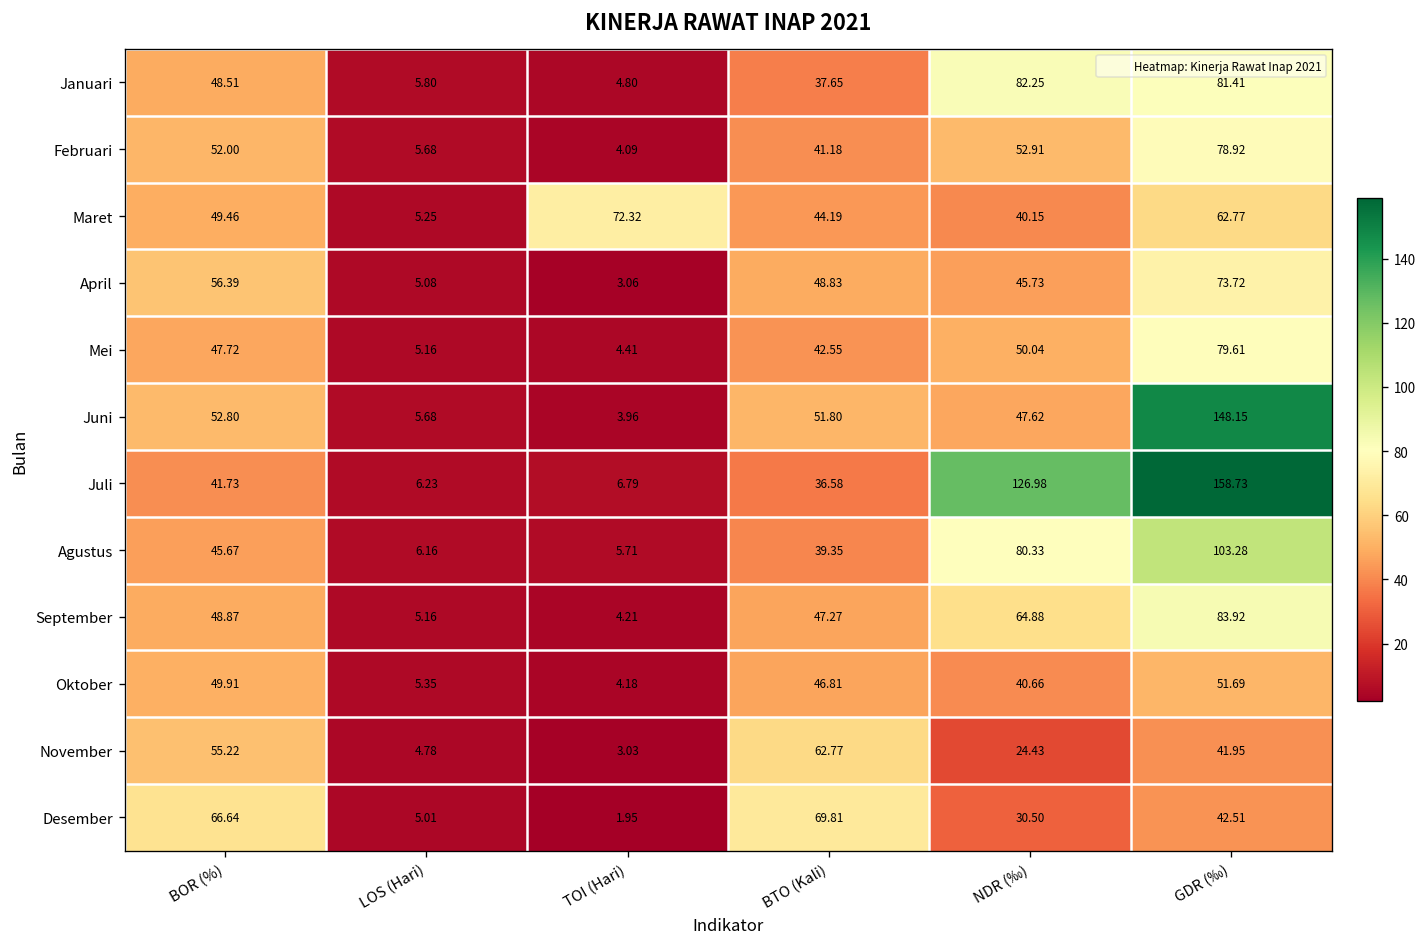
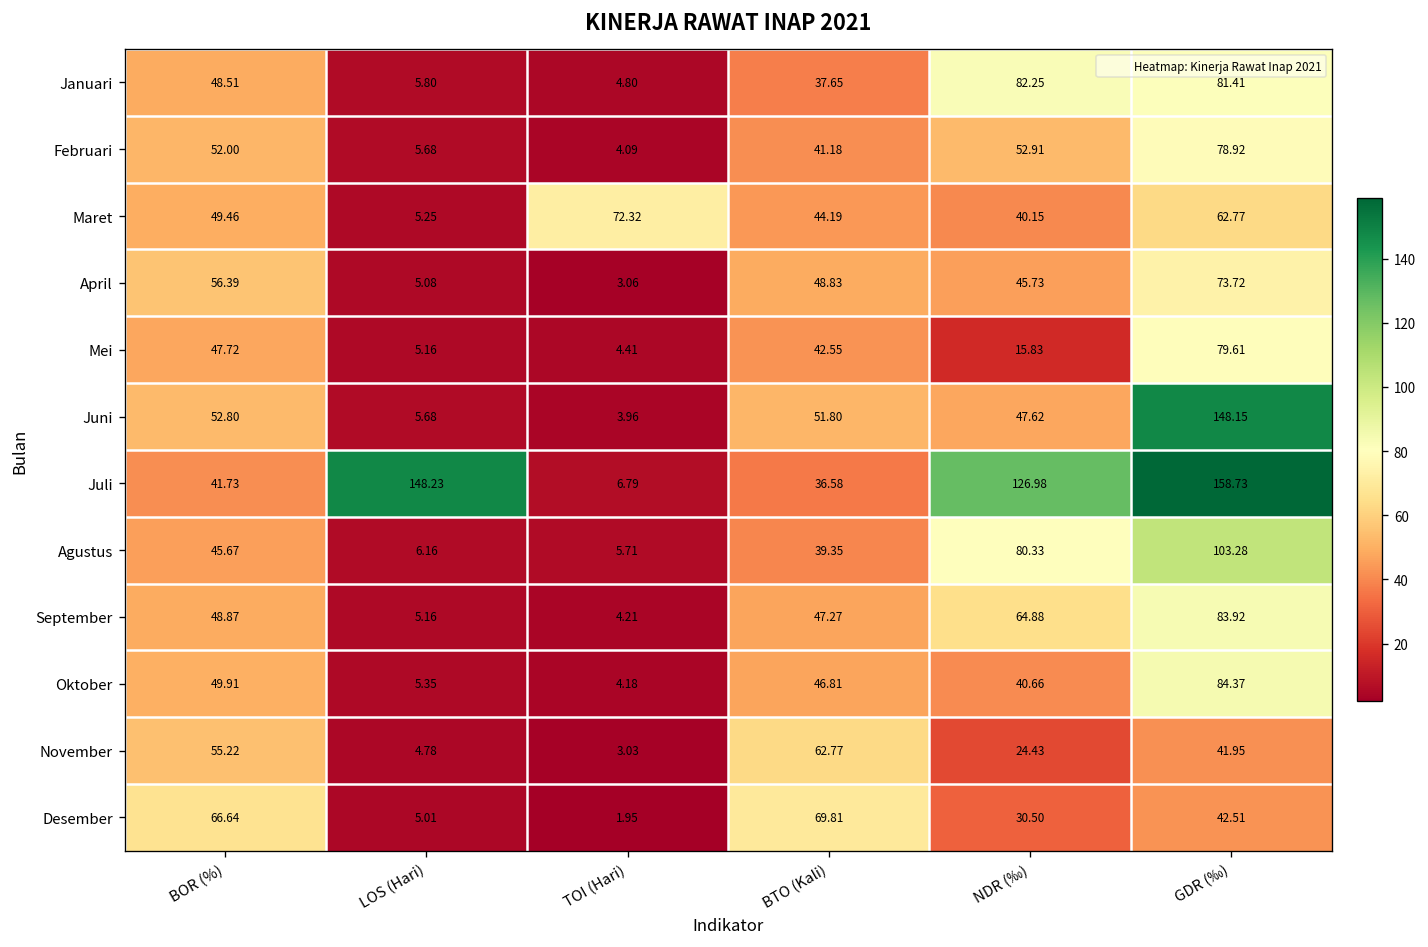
  {
    "Januari": {
      "BOR (%)": 48.51,
      "LOS (Hari)": 5.80,
      "TOI (Hari)": 4.80,
      "BTO (Kali)": 37.65,
      "NDR (‰)": 82.25,
      "GDR (‰)": 81.41
    },
    "Februari": {
      "BOR (%)": 52.00,
      "LOS (Hari)": 5.68,
      "TOI (Hari)": 4.09,
      "BTO (Kali)": 41.18,
      "NDR (‰)": 52.91,
      "GDR (‰)": 78.92
    },
    "Maret": {
      "BOR (%)": 49.46,
      "LOS (Hari)": 5.25,
      "TOI (Hari)": 72.32,
      "BTO (Kali)": 44.19,
      "NDR (‰)": 40.15,
      "GDR (‰)": 62.77
    },
    "April": {
      "BOR (%)": 56.39,
      "LOS (Hari)": 5.08,
      "TOI (Hari)": 3.06,
      "BTO (Kali)": 48.83,
      "NDR (‰)": 45.73,
      "GDR (‰)": 73.72
    },
    "Mei": {
      "BOR (%)": 47.72,
      "LOS (Hari)": 5.16,
      "TOI (Hari)": 4.41,
      "BTO (Kali)": 42.55,
-     "NDR (‰)": 50.04,
+     "NDR (‰)": 15.83,
      "GDR (‰)": 79.61
    },
    "Juni": {
      "BOR (%)": 52.80,
      "LOS (Hari)": 5.68,
      "TOI (Hari)": 3.96,
      "BTO (Kali)": 51.80,
      "NDR (‰)": 47.62,
      "GDR (‰)": 148.15
    },
    "Juli": {
      "BOR (%)": 41.73,
-     "LOS (Hari)": 6.23,
+     "LOS (Hari)": 148.23,
      "TOI (Hari)": 6.79,
      "BTO (Kali)": 36.58,
      "NDR (‰)": 126.98,
      "GDR (‰)": 158.73
    },
    "Agustus": {
      "BOR (%)": 45.67,
      "LOS (Hari)": 6.16,
      "TOI (Hari)": 5.71,
      "BTO (Kali)": 39.35,
      "NDR (‰)": 80.33,
      "GDR (‰)": 103.28
    },
    "September": {
      "BOR (%)": 48.87,
      "LOS (Hari)": 5.16,
      "TOI (Hari)": 4.21,
      "BTO (Kali)": 47.27,
      "NDR (‰)": 64.88,
      "GDR (‰)": 83.92
    },
    "Oktober": {
      "BOR (%)": 49.91,
      "LOS (Hari)": 5.35,
      "TOI (Hari)": 4.18,
      "BTO (Kali)": 46.81,
      "NDR (‰)": 40.66,
-     "GDR (‰)": 51.69
+     "GDR (‰)": 84.37
    },
    "November": {
      "BOR (%)": 55.22,
      "LOS (Hari)": 4.78,
      "TOI (Hari)": 3.03,
      "BTO (Kali)": 62.77,
      "NDR (‰)": 24.43,
      "GDR (‰)": 41.95
    },
    "Desember": {
      "BOR (%)": 66.64,
      "LOS (Hari)": 5.01,
      "TOI (Hari)": 1.95,
      "BTO (Kali)": 69.81,
      "NDR (‰)": 30.50,
      "GDR (‰)": 42.51
    }
  }
